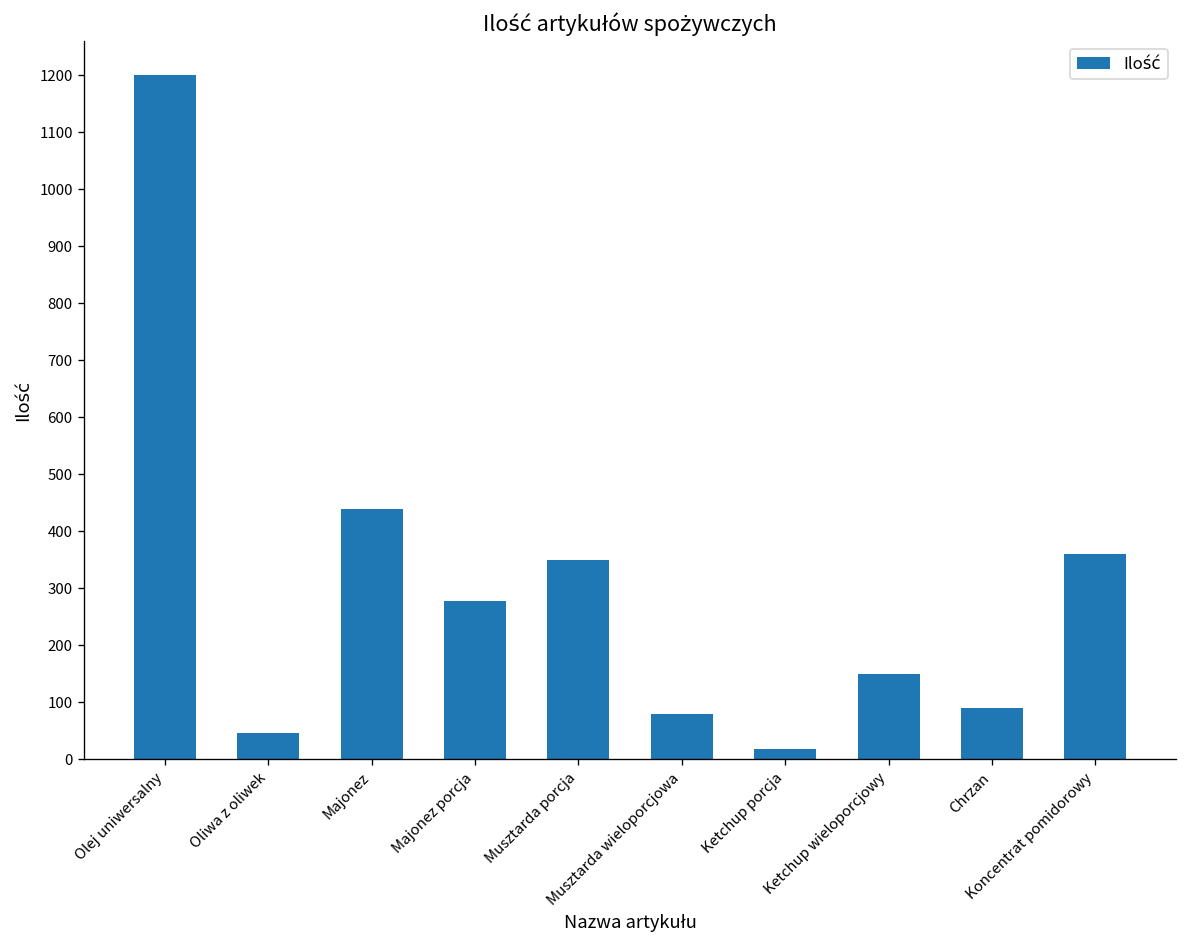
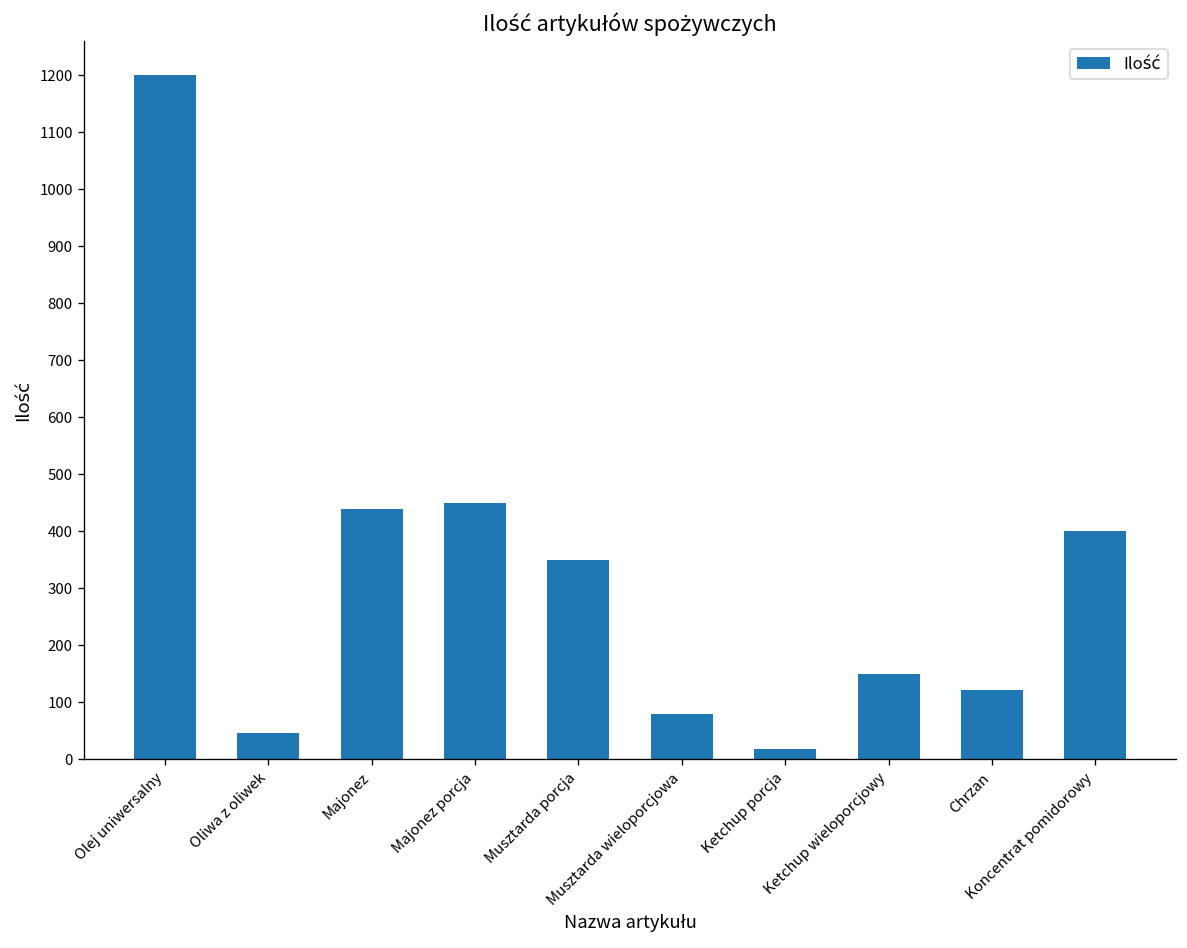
  {
    "Olej uniwersalny": 1200,
    "Oliwa z oliwek": 50,
    "Majonez": 440,
-   "Majonez porcja": 280,
+   "Majonez porcja": 450,
    "Musztarda porcja": 350,
    "Musztarda wieloporcjowa": 80,
    "Ketchup porcja": 20,
    "Ketchup wieloporcjowy": 150,
-   "Chrzan": 90,
-   "Koncentrat pomidorowy": 360
+   "Chrzan": 120,
+   "Koncentrat pomidorowy": 400
  }
